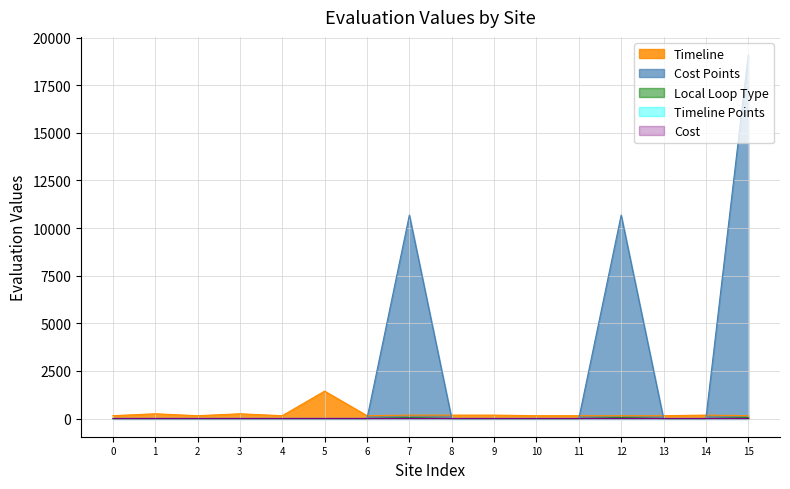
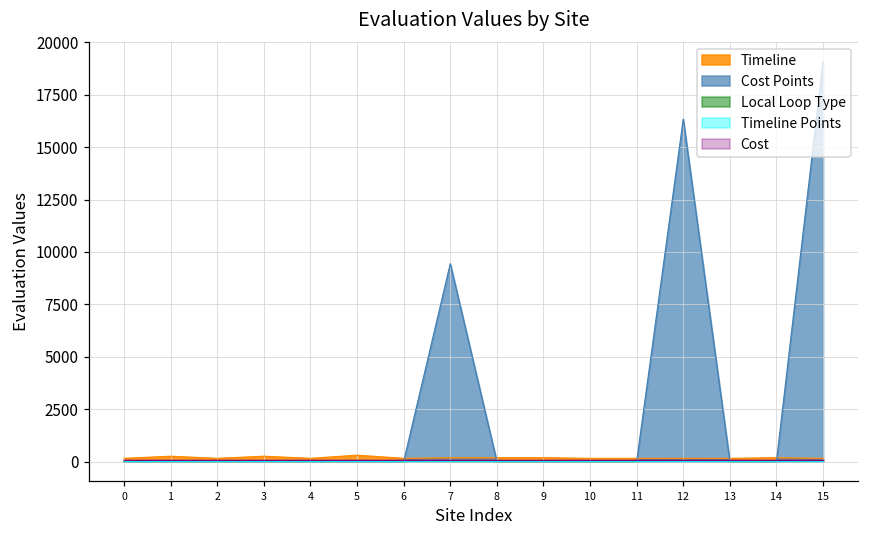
  {
    "Timeline": {
      "1": 300,
      "3": 300,
-     "5": 1400
+     "5": 300
    },
    "Cost Points": {
-     "7": 10700,
-     "12": 10700
+     "7": 9400,
+     "12": 16300
    }
  }
